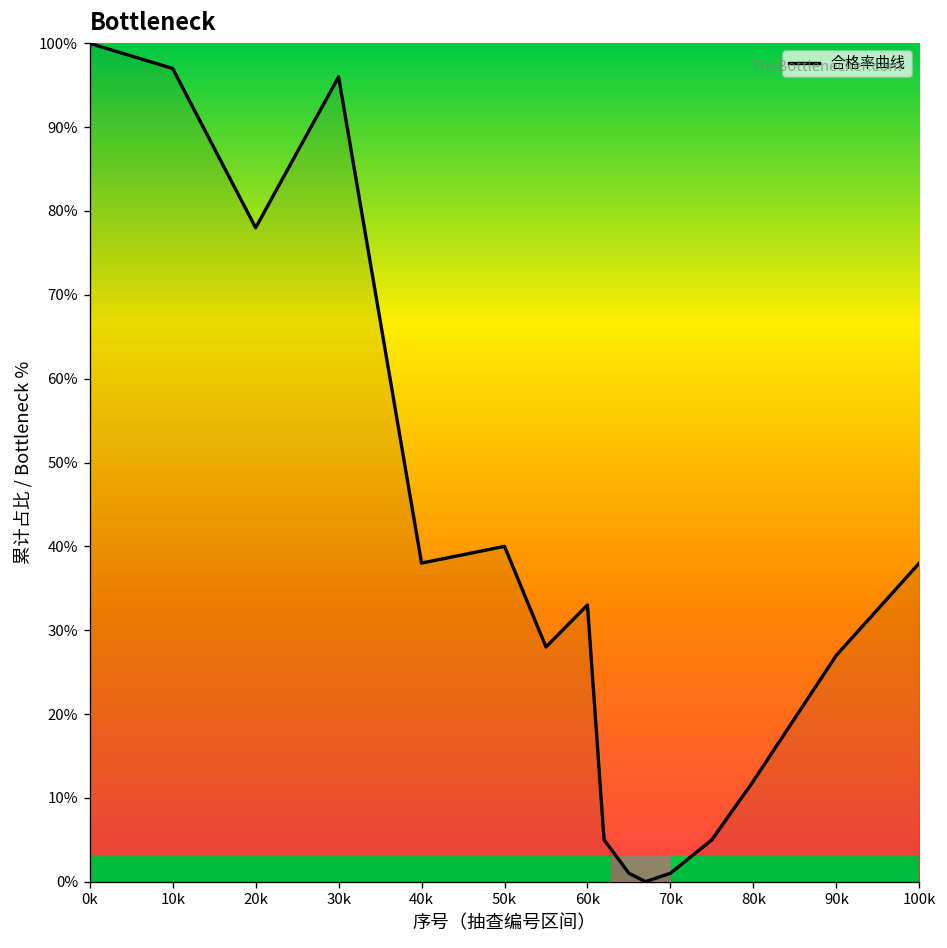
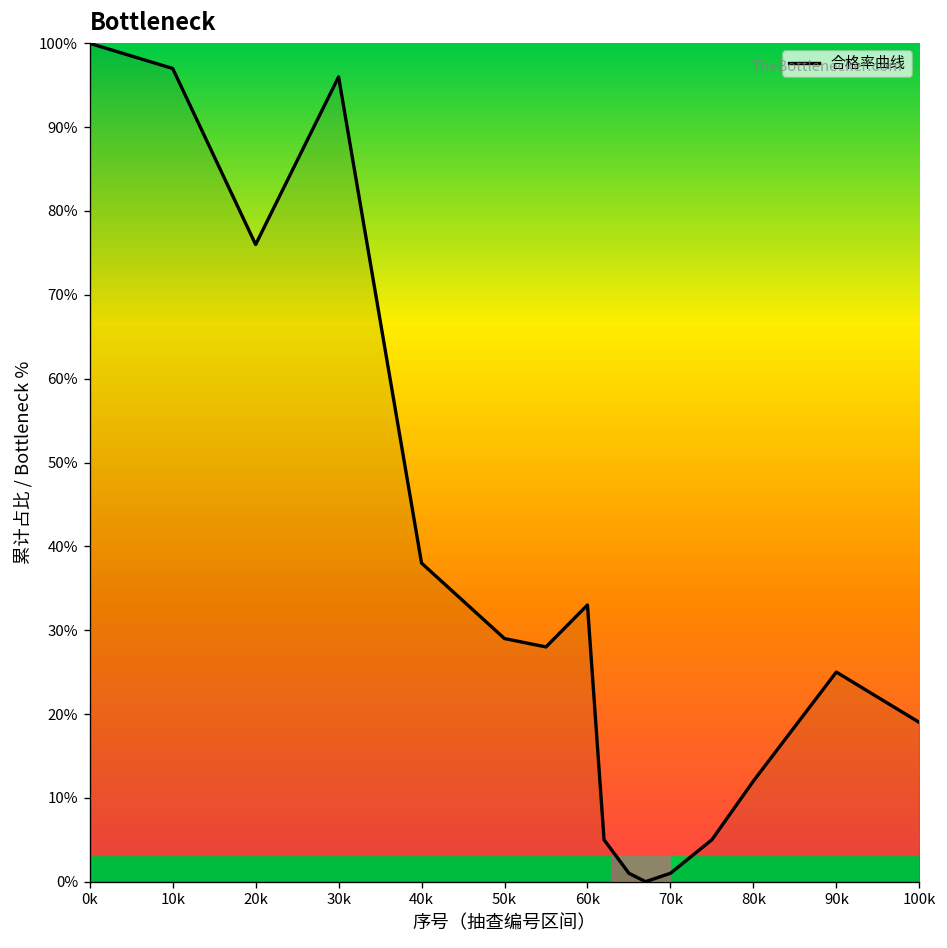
  {
    "0k": "100%",
    "10k": "97%",
-   "20k": "78%",
+   "20k": "76%",
    "30k": "96%",
    "40k": "38%",
-   "50k": "40%",
+   "50k": "29%",
    "60k": "33%",
    "80k": "12%",
-   "90k": "27%",
-   "100k": "38%"
+   "90k": "25%",
+   "100k": "19%"
  }
